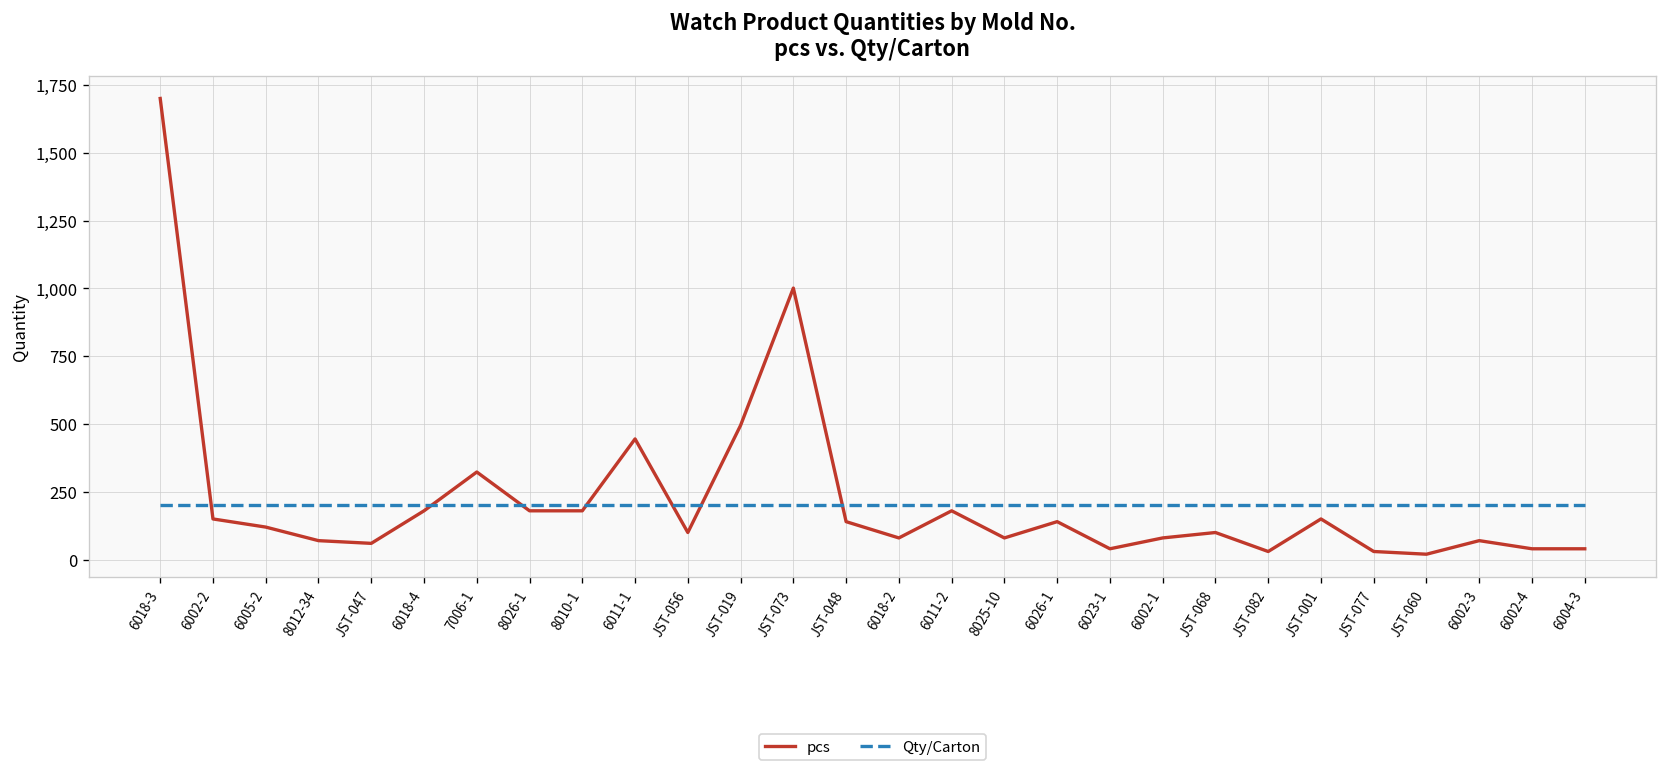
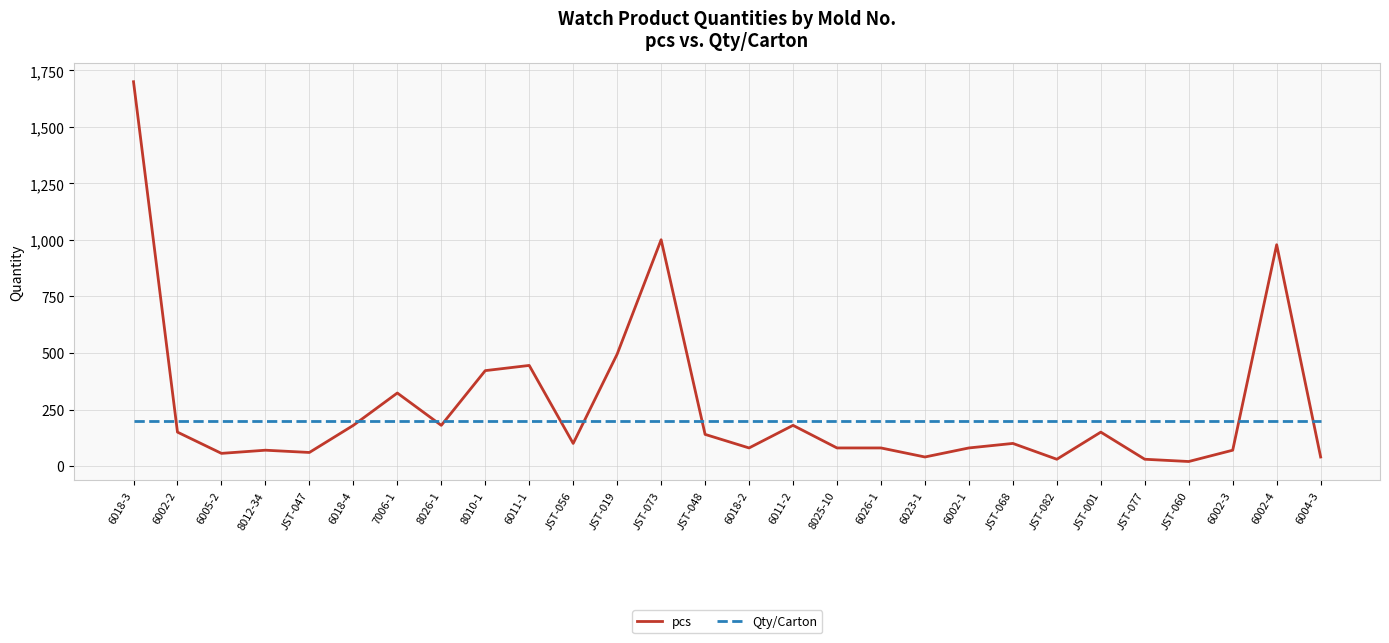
  {
    "pcs": {
      "6018-3": "1,700",
      "6002-2": "150",
-     "6005-2": "120",
+     "6005-2": "60",
      "8012-34": "70",
      "JST-047": "60",
      "6018-4": "180",
      "7006-1": "320",
      "8026-1": "180",
-     "8010-1": "180",
+     "8010-1": "420",
      "6011-1": "450",
      "JST-056": "100",
      "JST-019": "500",
      "JST-073": "1,000",
      "JST-048": "140",
      "6018-2": "80",
      "6011-2": "180",
      "8025-10": "80",
-     "6026-1": "140",
+     "6026-1": "80",
      "6023-1": "40",
      "6002-1": "80",
      "JST-068": "100",
      "JST-082": "30",
      "JST-001": "150",
      "JST-077": "30",
      "JST-060": "20",
      "6002-3": "70",
-     "6002-4": "40",
+     "6002-4": "980",
      "6004-3": "40"
    },
    "Qty/Carton": {
      "6018-3": "200",
      "6002-2": "200",
      "6005-2": "200",
      "8012-34": "200",
      "JST-047": "200",
      "6018-4": "200",
      "7006-1": "200",
      "8026-1": "200",
      "8010-1": "200",
      "6011-1": "200",
      "JST-056": "200",
      "JST-019": "200",
      "JST-073": "200",
      "JST-048": "200",
      "6018-2": "200",
      "6011-2": "200",
      "8025-10": "200",
      "6026-1": "200",
      "6023-1": "200",
      "6002-1": "200",
      "JST-068": "200",
      "JST-082": "200",
      "JST-001": "200",
      "JST-077": "200",
      "JST-060": "200",
      "6002-3": "200",
      "6002-4": "200",
      "6004-3": "200"
    }
  }
